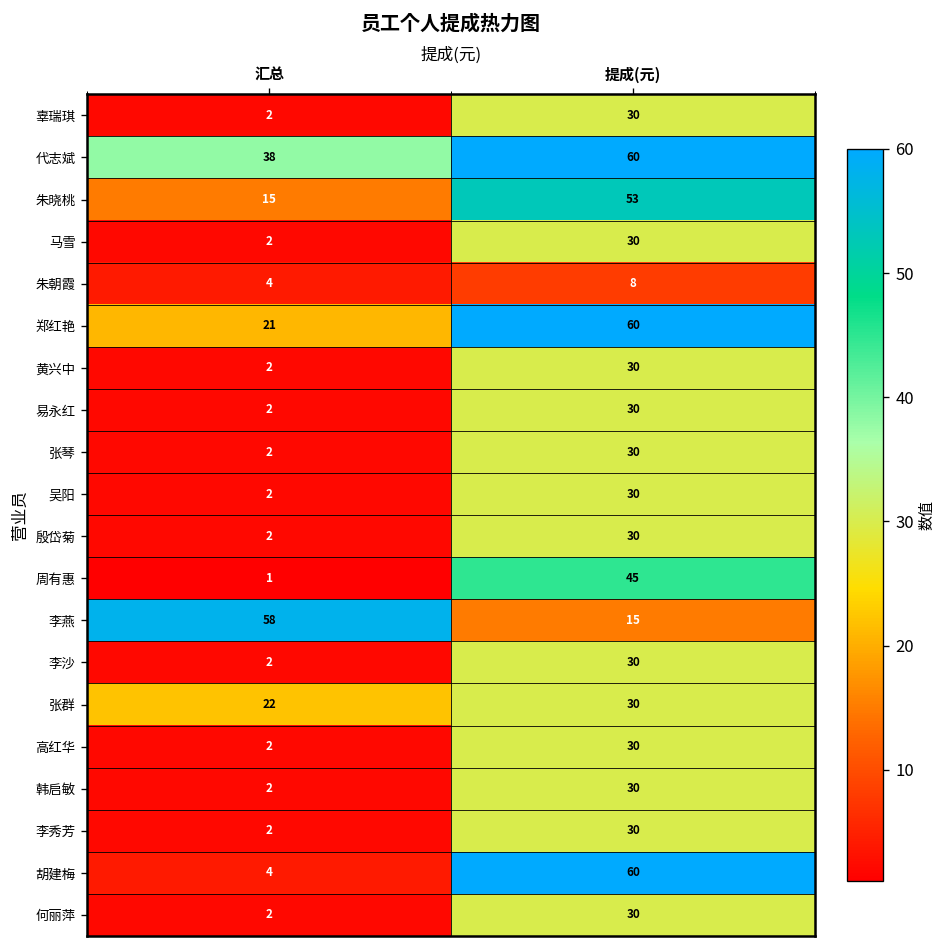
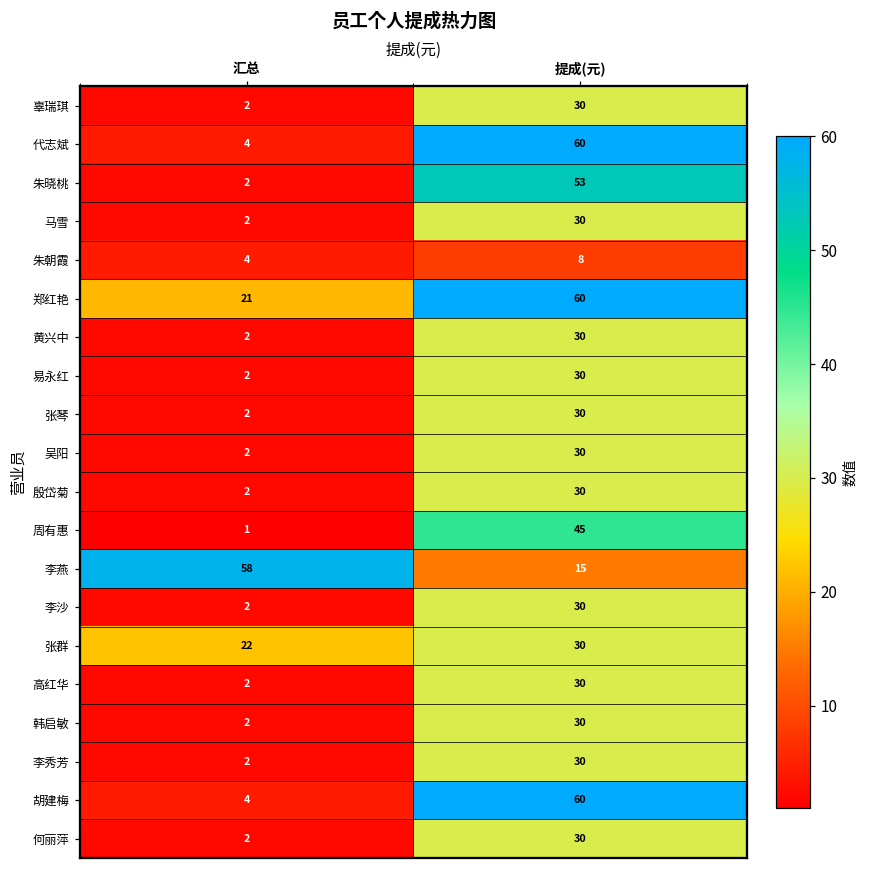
  {
    "辜瑞琪": {
      "汇总": 2,
      "提成(元)": 30
    },
    "代志斌": {
-     "汇总": 38,
+     "汇总": 4,
      "提成(元)": 60
    },
    "朱晓桃": {
-     "汇总": 15,
+     "汇总": 2,
      "提成(元)": 53
    },
    "马雪": {
      "汇总": 2,
      "提成(元)": 30
    },
    "朱朝霞": {
      "汇总": 4,
      "提成(元)": 8
    },
    "郑红艳": {
      "汇总": 21,
      "提成(元)": 60
    },
    "黄兴中": {
      "汇总": 2,
      "提成(元)": 30
    },
    "易永红": {
      "汇总": 2,
      "提成(元)": 30
    },
    "张琴": {
      "汇总": 2,
      "提成(元)": 30
    },
    "吴阳": {
      "汇总": 2,
      "提成(元)": 30
    },
    "殷岱菊": {
      "汇总": 2,
      "提成(元)": 30
    },
    "周有惠": {
      "汇总": 1,
      "提成(元)": 45
    },
    "李燕": {
      "汇总": 58,
      "提成(元)": 15
    },
    "李沙": {
      "汇总": 2,
      "提成(元)": 30
    },
    "张群": {
      "汇总": 22,
      "提成(元)": 30
    },
    "高红华": {
      "汇总": 2,
      "提成(元)": 30
    },
    "韩启敏": {
      "汇总": 2,
      "提成(元)": 30
    },
    "李秀芳": {
      "汇总": 2,
      "提成(元)": 30
    },
    "胡建梅": {
      "汇总": 4,
      "提成(元)": 60
    },
    "何丽萍": {
      "汇总": 2,
      "提成(元)": 30
    }
  }
